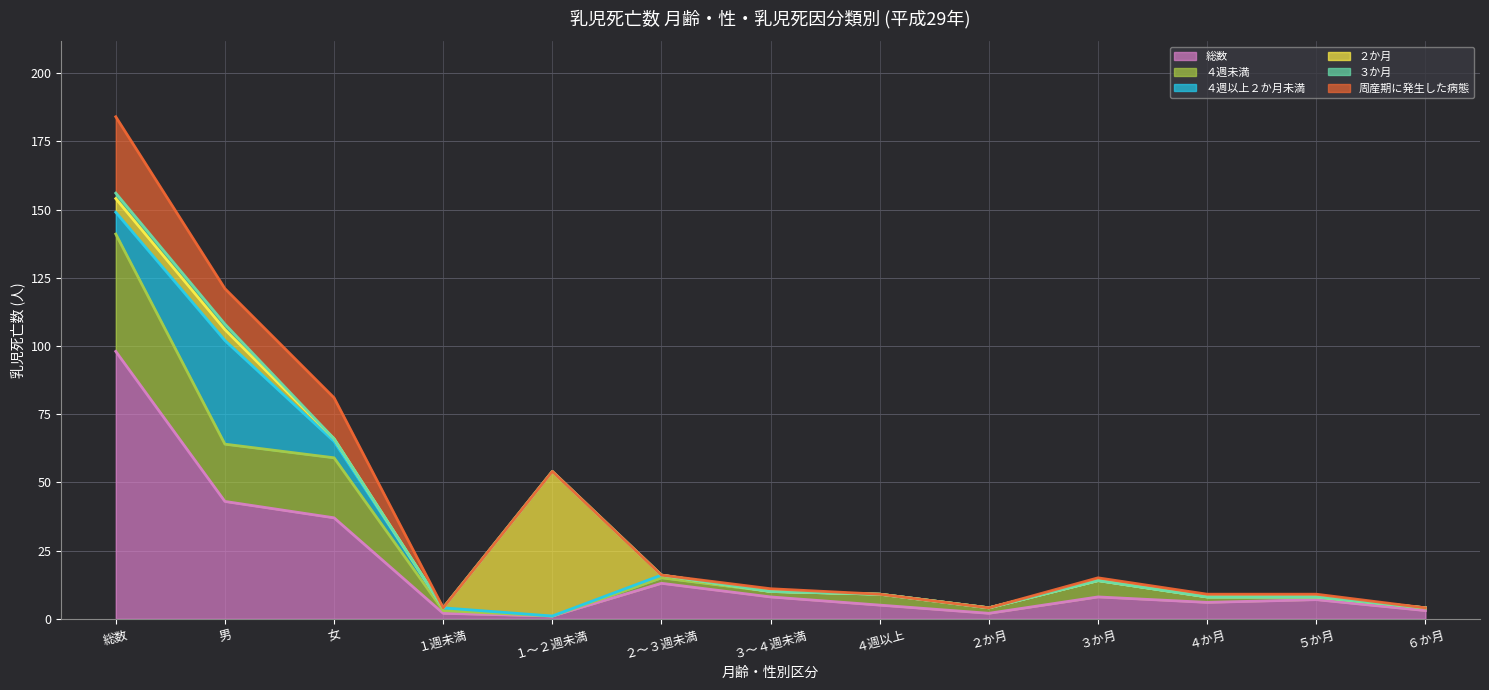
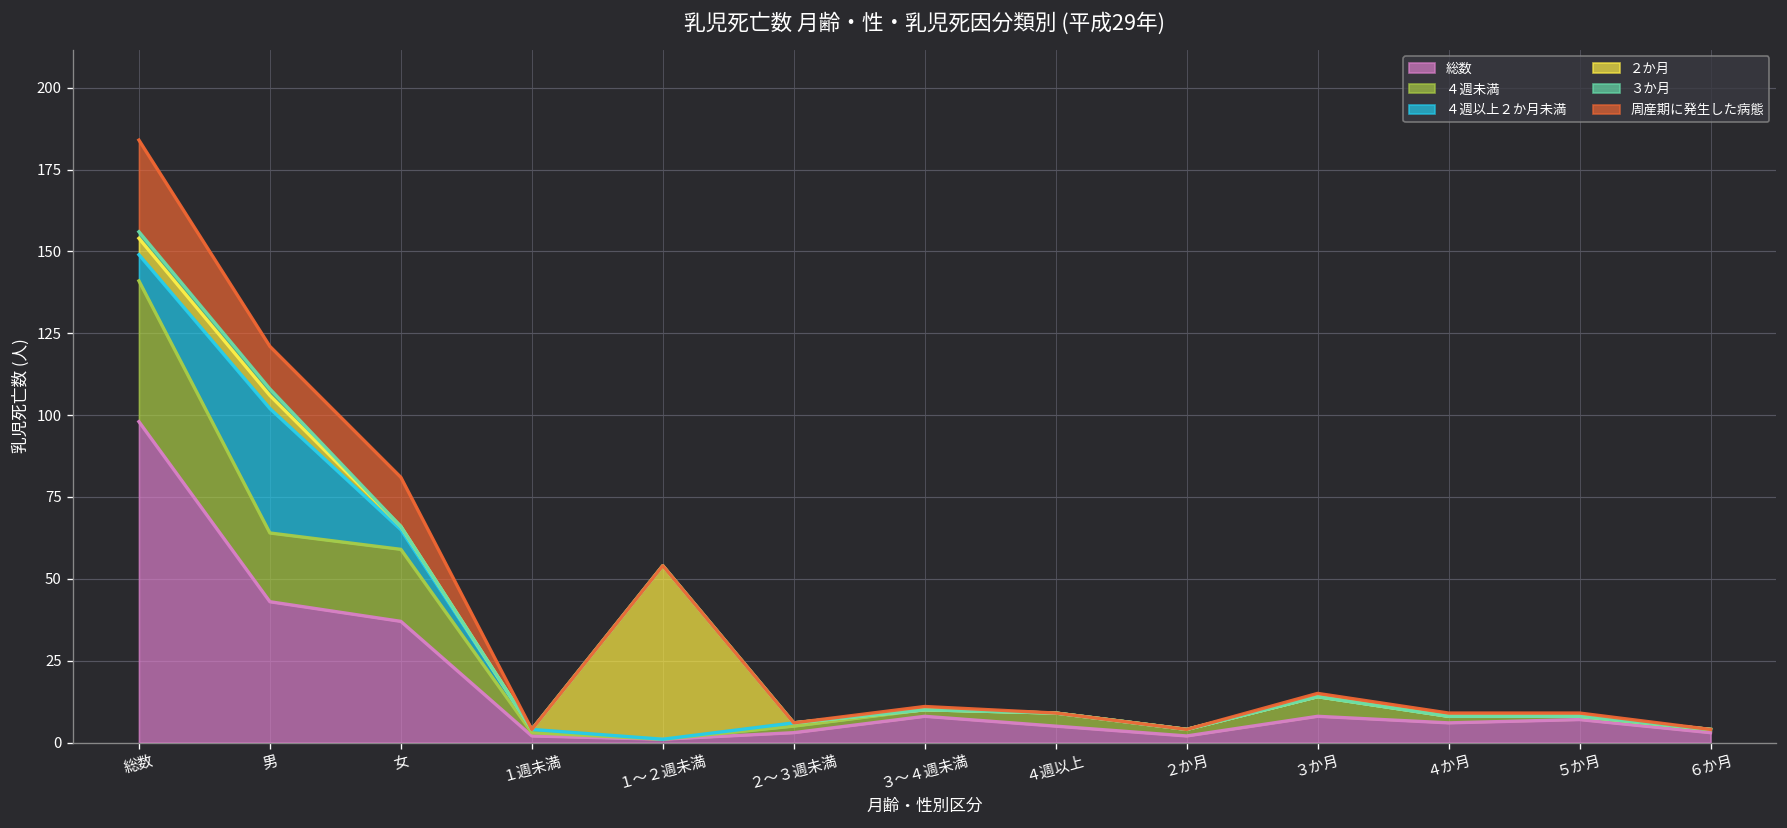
  {
    "総数": {
      "総数": 98,
      "男": 43,
      "女": 37,
      "１週未満": 2,
-     "２～３週未満": 13,
+     "２～３週未満": 3,
      "３～４週未満": 8,
      "４週以上": 5,
      "２か月": 2,
      "３か月": 8,
      "４か月": 6,
      "５か月": 7,
      "６か月": 3
    },
    "４週未満": {
      "総数": 43,
      "男": 21,
      "女": 22,
      "１週未満": 1,
      "２～３週未満": 2
    },
    "４週以上２か月未満": {
      "総数": 8,
      "男": 38,
      "女": 6
    },
    "２か月": {
      "総数": 5,
      "男": 4
    },
    "３か月": {
      "総数": 2,
      "男": 2
    },
    "周産期に発生した病態": {
      "総数": 28,
      "男": 13,
      "女": 15,
      "３～４週未満": 1,
      "３か月": 1,
      "４か月": 1,
      "５か月": 1
    }
  }
